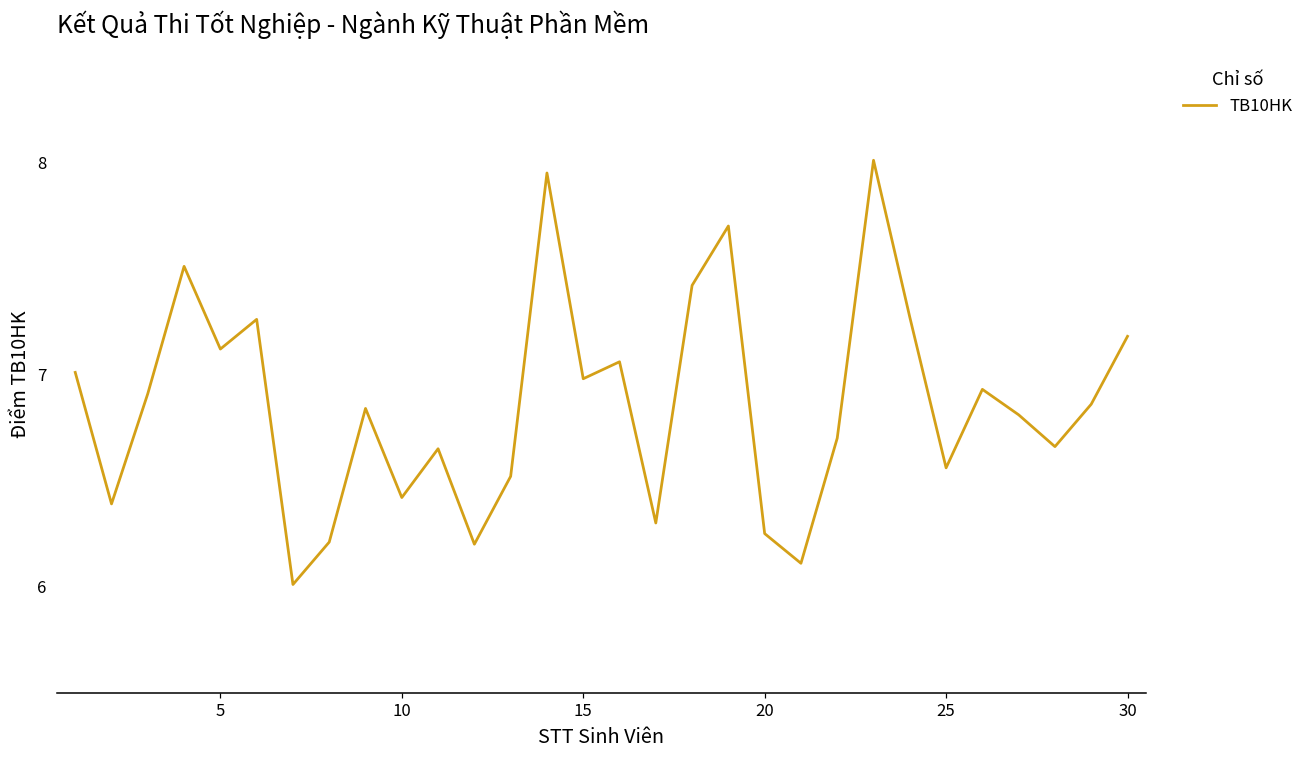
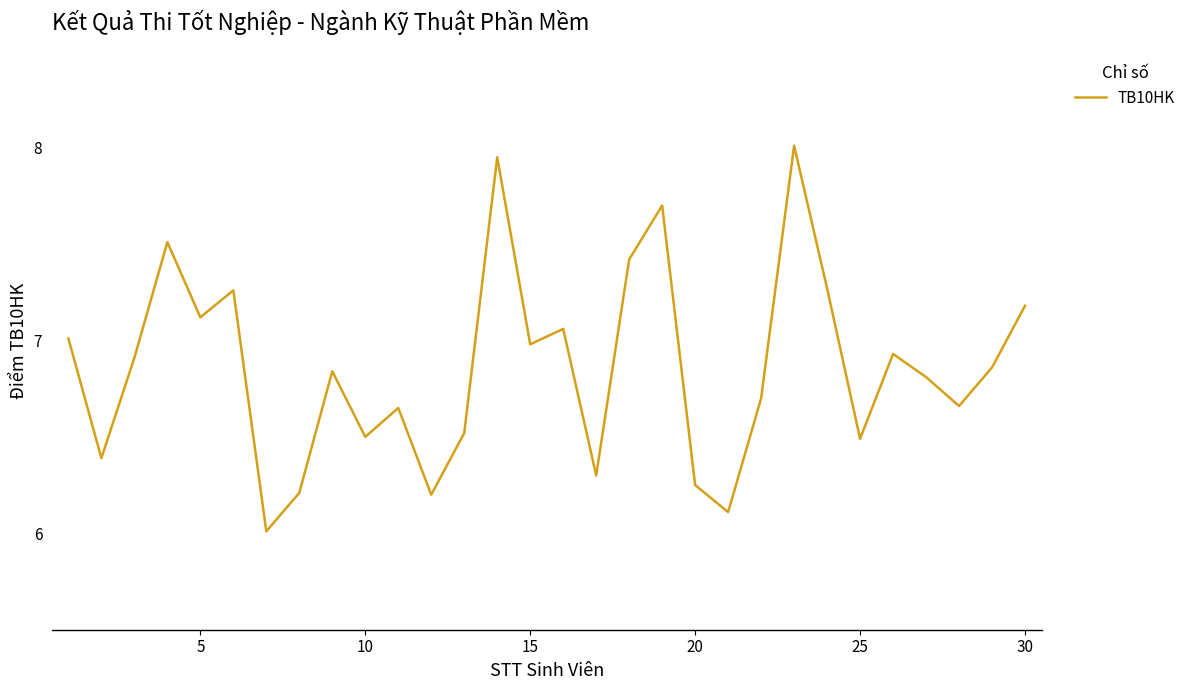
  {
    "5": 7.12,
-   "10": 6.42,
+   "10": 6.50,
    "15": 6.98,
    "20": 6.25,
-   "25": 6.56,
+   "25": 6.49,
    "30": 7.18
  }
